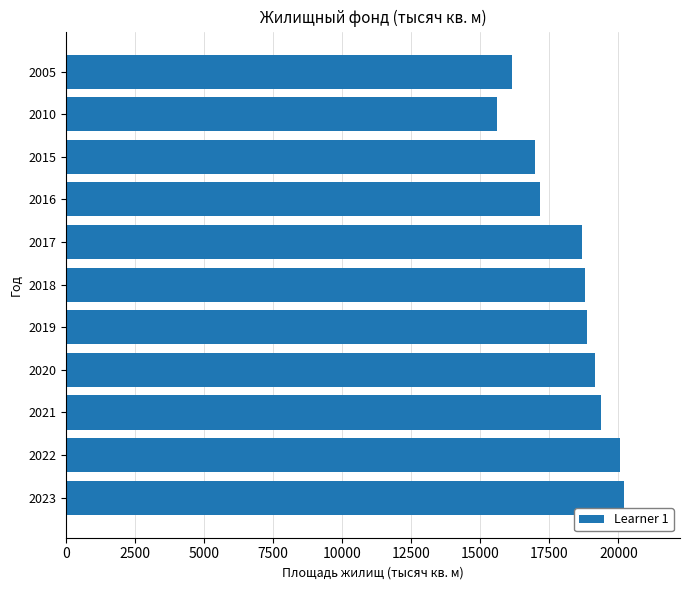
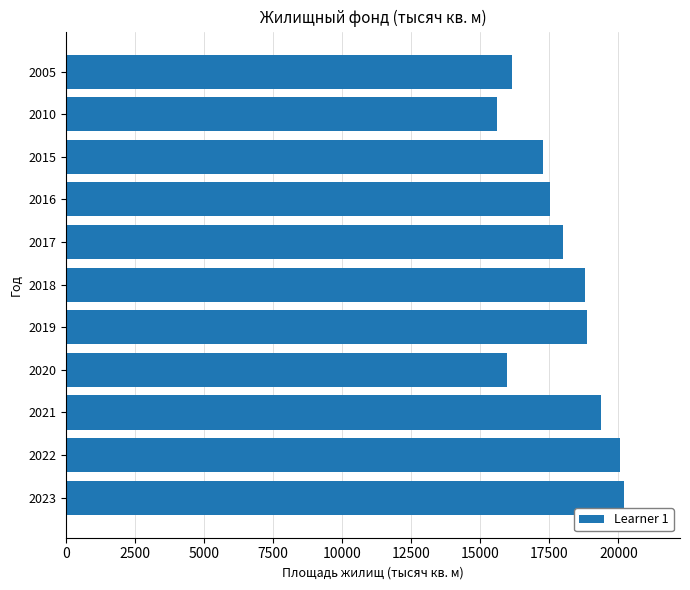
  {
    "2005": 16200,
    "2010": 15600,
-   "2015": 17000,
-   "2016": 17200,
-   "2017": 18700,
+   "2015": 17300,
+   "2016": 17500,
+   "2017": 18000,
    "2018": 18800,
    "2019": 18900,
-   "2020": 19200,
+   "2020": 16000,
    "2021": 19400,
    "2022": 20100,
    "2023": 20200
  }
